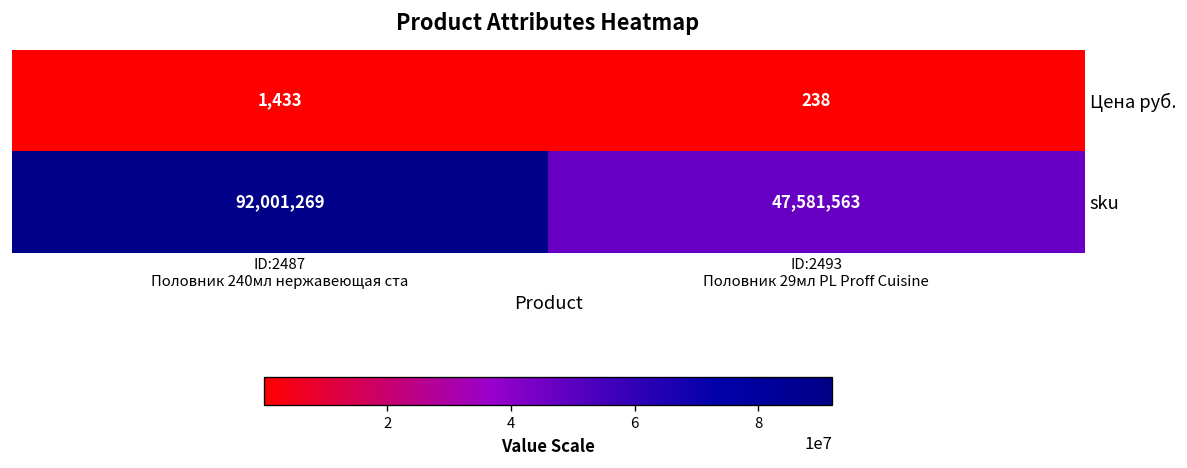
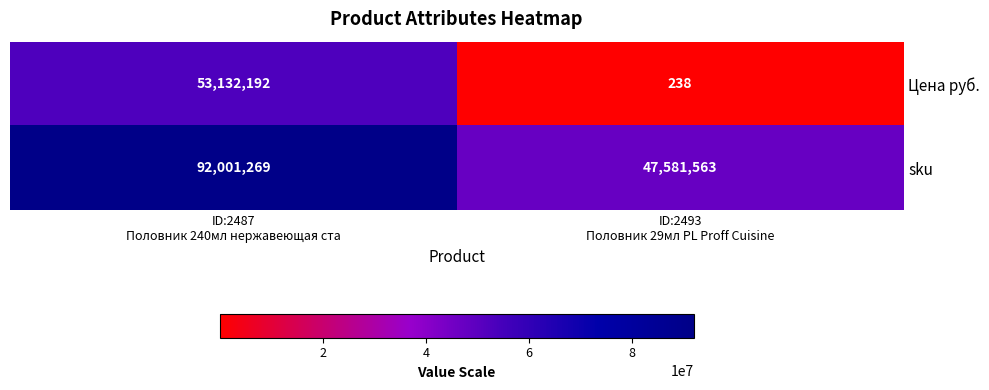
  {
    "Цена руб.": {
-     "ID:2487 Половник 240мл нержавеющая ста": "1,433",
+     "ID:2487 Половник 240мл нержавеющая ста": "53,132,192",
      "ID:2493 Половник 29мл PL Proff Cuisine": "238"
    },
    "sku": {
      "ID:2487 Половник 240мл нержавеющая ста": "92,001,269",
      "ID:2493 Половник 29мл PL Proff Cuisine": "47,581,563"
    }
  }
